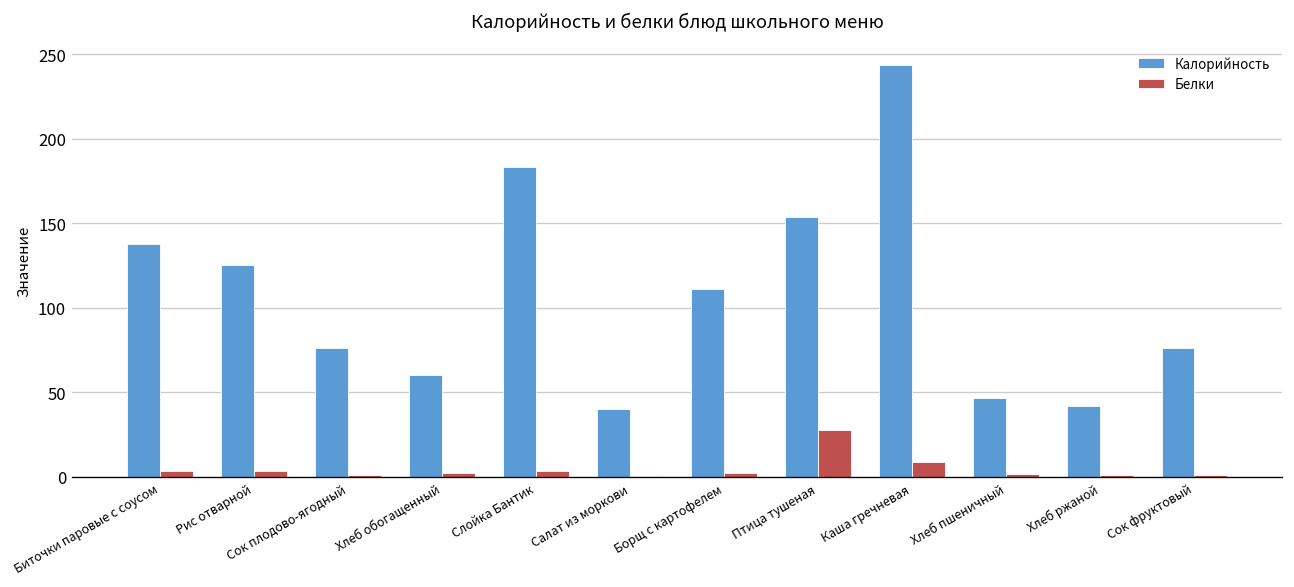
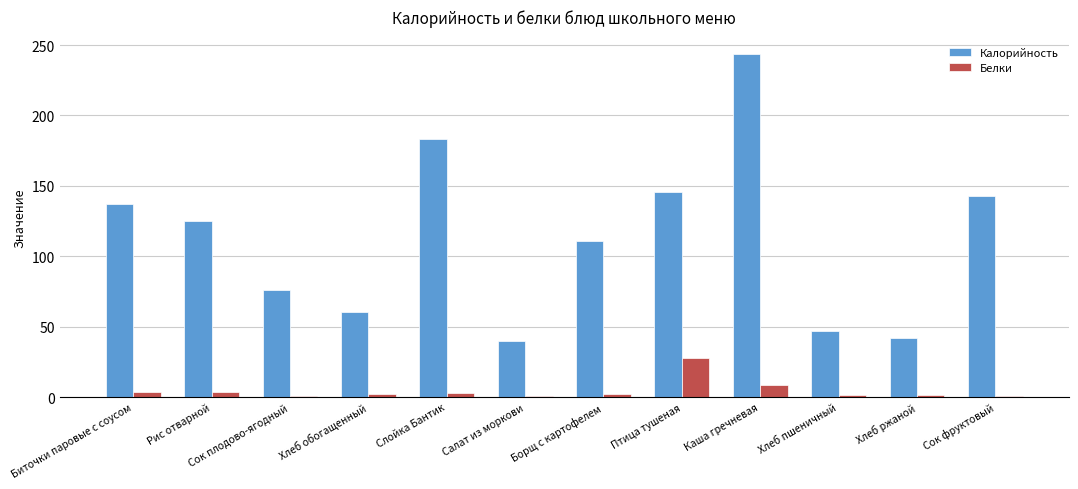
  {
    "Калорийность": {
      "Биточки паровые с соусом": 138,
      "Рис отварной": 125,
      "Сок плодово-ягодный": 76,
      "Хлеб обогащенный": 60,
      "Слойка Бантик": 184,
      "Салат из моркови": 40,
      "Борщ с картофелем": 111,
-     "Птица тушеная": 154,
+     "Птица тушеная": 146,
      "Каша гречневая": 244,
      "Хлеб пшеничный": 47,
      "Хлеб ржаной": 42,
-     "Сок фруктовый": 76
+     "Сок фруктовый": 143
    },
    "Белки": {
      "Биточки паровые с соусом": 3,
      "Рис отварной": 4,
      "Хлеб обогащенный": 2,
      "Слойка Бантик": 3,
      "Борщ с картофелем": 2,
      "Птица тушеная": 28,
      "Каша гречневая": 9
    }
  }
